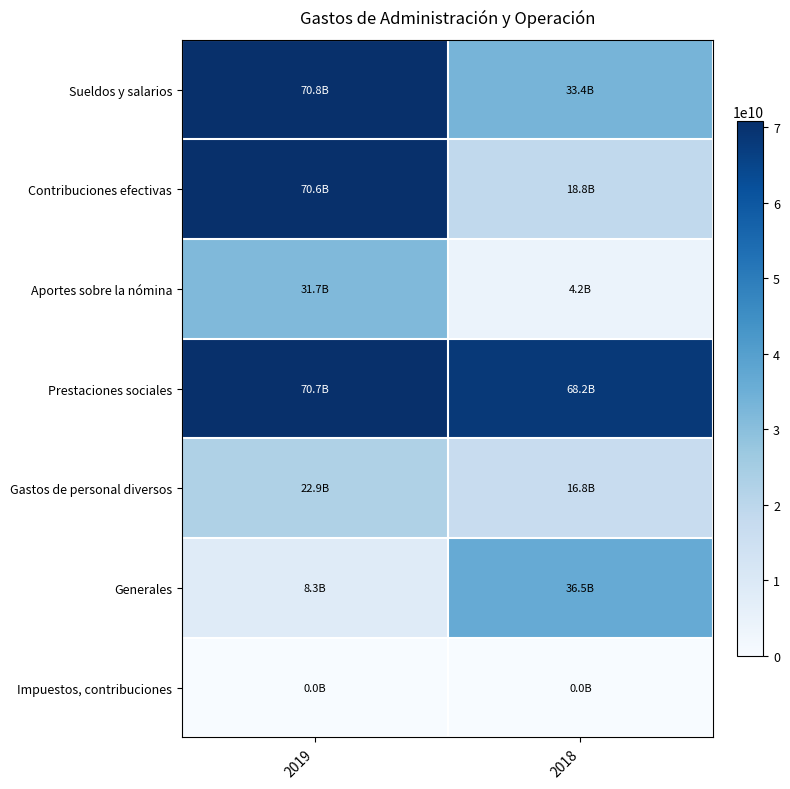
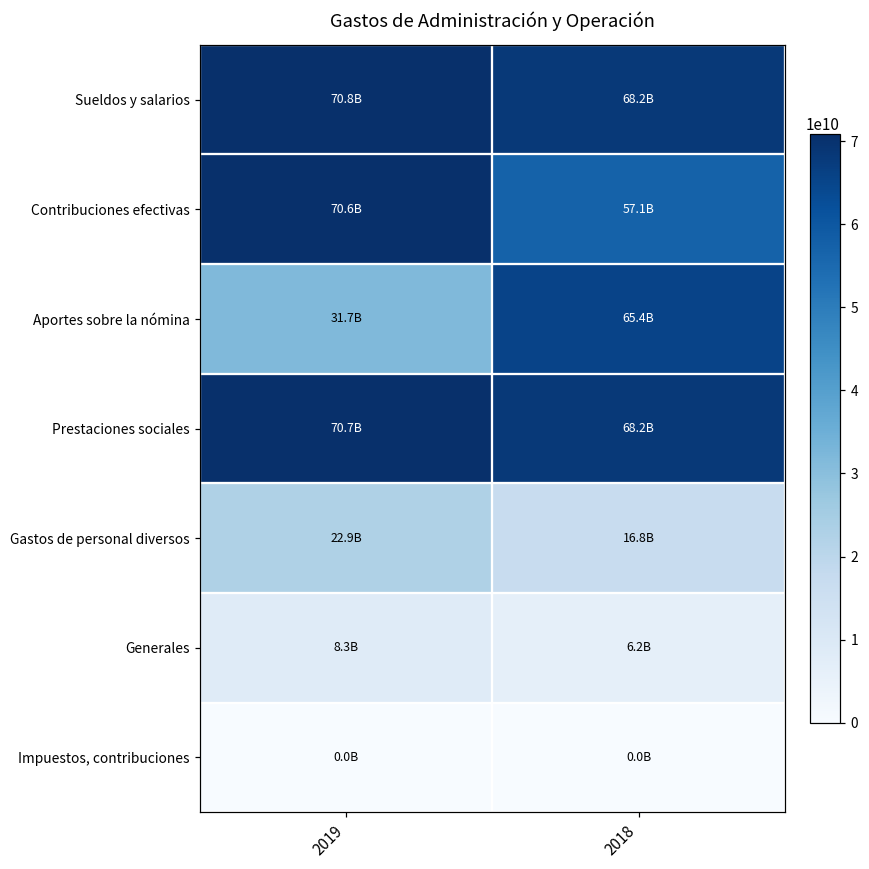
  {
    "Sueldos y salarios": {
      "2019": "70.8B",
-     "2018": "33.4B"
+     "2018": "68.2B"
    },
    "Contribuciones efectivas": {
      "2019": "70.6B",
-     "2018": "18.8B"
+     "2018": "57.1B"
    },
    "Aportes sobre la nómina": {
      "2019": "31.7B",
-     "2018": "4.2B"
+     "2018": "65.4B"
    },
    "Prestaciones sociales": {
      "2019": "70.7B",
      "2018": "68.2B"
    },
    "Gastos de personal diversos": {
      "2019": "22.9B",
      "2018": "16.8B"
    },
    "Generales": {
      "2019": "8.3B",
-     "2018": "36.5B"
+     "2018": "6.2B"
    },
    "Impuestos, contribuciones": {
      "2019": "0.0B",
      "2018": "0.0B"
    }
  }
